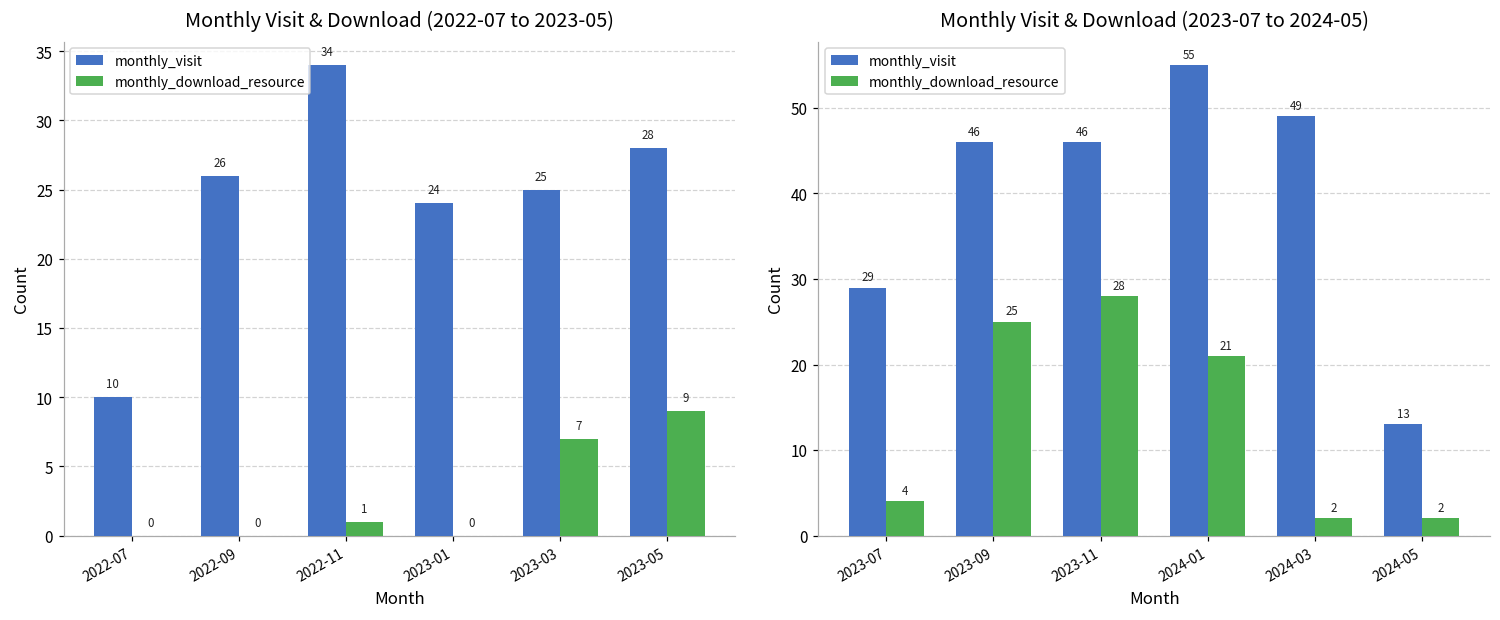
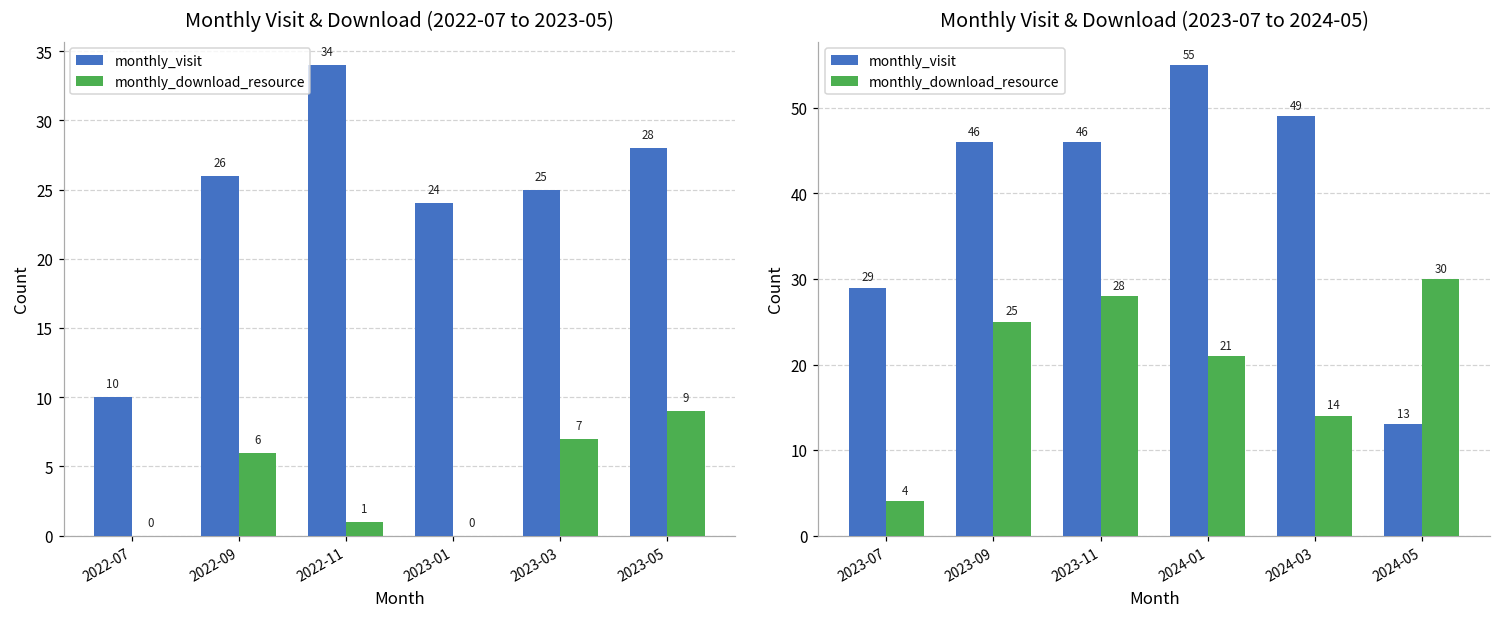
  {
    "Monthly Visit & Download (2022-07 to 2023-05)": {
      "monthly_visit": {
        "2022-07": 10,
        "2022-09": 26,
        "2022-11": 34,
        "2023-01": 24,
        "2023-03": 25,
        "2023-05": 28
      },
      "monthly_download_resource": {
        "2022-07": 0,
-       "2022-09": 0,
+       "2022-09": 6,
        "2022-11": 1,
        "2023-01": 0,
        "2023-03": 7,
        "2023-05": 9
      }
    },
    "Monthly Visit & Download (2023-07 to 2024-05)": {
      "monthly_visit": {
        "2023-07": 29,
        "2023-09": 46,
        "2023-11": 46,
        "2024-01": 55,
        "2024-03": 49,
        "2024-05": 13
      },
      "monthly_download_resource": {
        "2023-07": 4,
        "2023-09": 25,
        "2023-11": 28,
        "2024-01": 21,
-       "2024-03": 2,
-       "2024-05": 2
+       "2024-03": 14,
+       "2024-05": 30
      }
    }
  }
